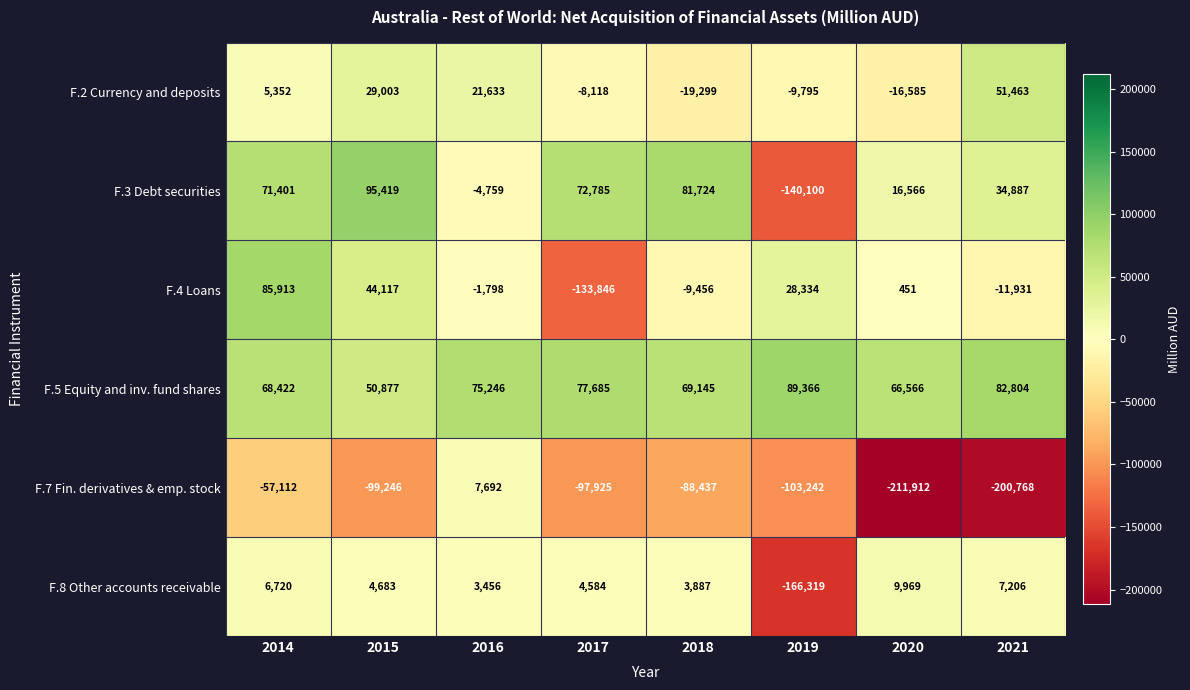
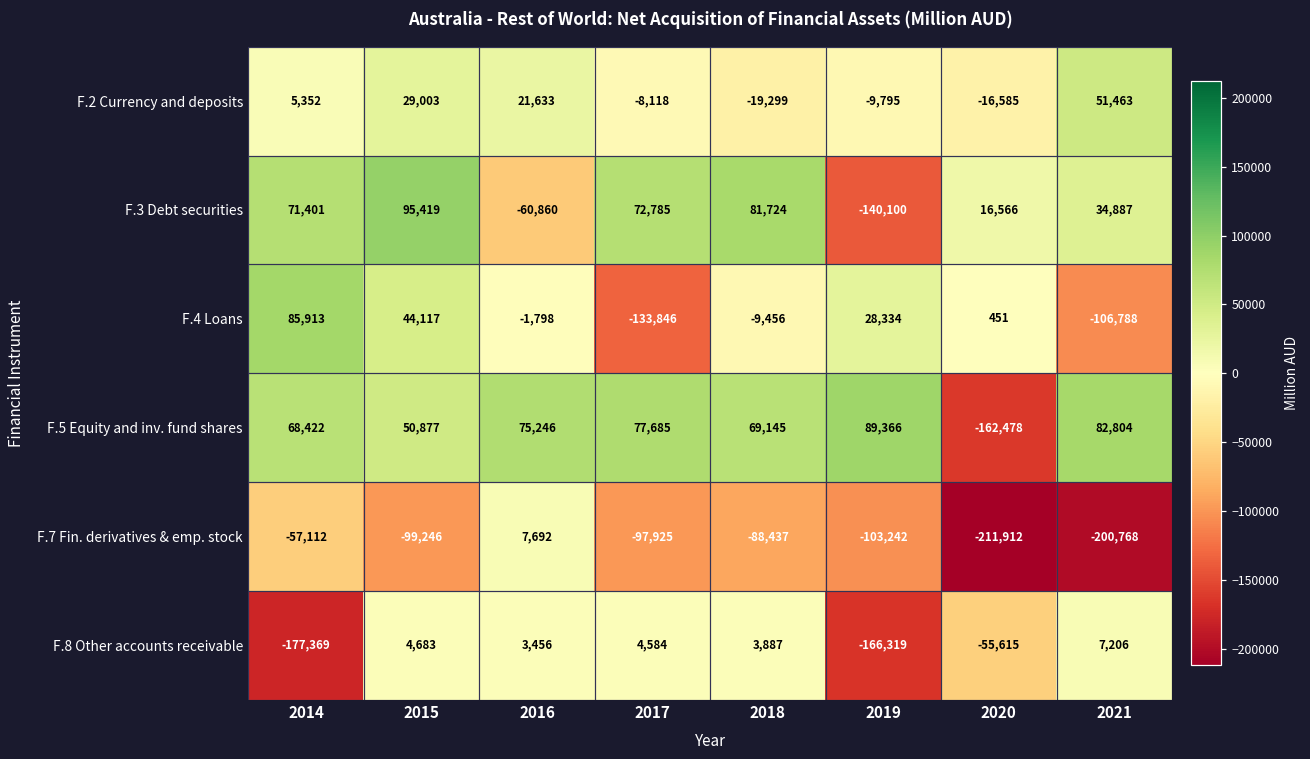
  {
    "F.2 Currency and deposits": {
      "2014": "5,352",
      "2015": "29,003",
      "2016": "21,633",
      "2017": "-8,118",
      "2018": "-19,299",
      "2019": "-9,795",
      "2020": "-16,585",
      "2021": "51,463"
    },
    "F.3 Debt securities": {
      "2014": "71,401",
      "2015": "95,419",
-     "2016": "-4,759",
+     "2016": "-60,860",
      "2017": "72,785",
      "2018": "81,724",
      "2019": "-140,100",
      "2020": "16,566",
      "2021": "34,887"
    },
    "F.4 Loans": {
      "2014": "85,913",
      "2015": "44,117",
      "2016": "-1,798",
      "2017": "-133,846",
      "2018": "-9,456",
      "2019": "28,334",
      "2020": "451",
-     "2021": "-11,931"
+     "2021": "-106,788"
    },
    "F.5 Equity and inv. fund shares": {
      "2014": "68,422",
      "2015": "50,877",
      "2016": "75,246",
      "2017": "77,685",
      "2018": "69,145",
      "2019": "89,366",
-     "2020": "66,566",
+     "2020": "-162,478",
      "2021": "82,804"
    },
    "F.7 Fin. derivatives & emp. stock": {
      "2014": "-57,112",
      "2015": "-99,246",
      "2016": "7,692",
      "2017": "-97,925",
      "2018": "-88,437",
      "2019": "-103,242",
      "2020": "-211,912",
      "2021": "-200,768"
    },
    "F.8 Other accounts receivable": {
-     "2014": "6,720",
+     "2014": "-177,369",
      "2015": "4,683",
      "2016": "3,456",
      "2017": "4,584",
      "2018": "3,887",
      "2019": "-166,319",
-     "2020": "9,969",
+     "2020": "-55,615",
      "2021": "7,206"
    }
  }
